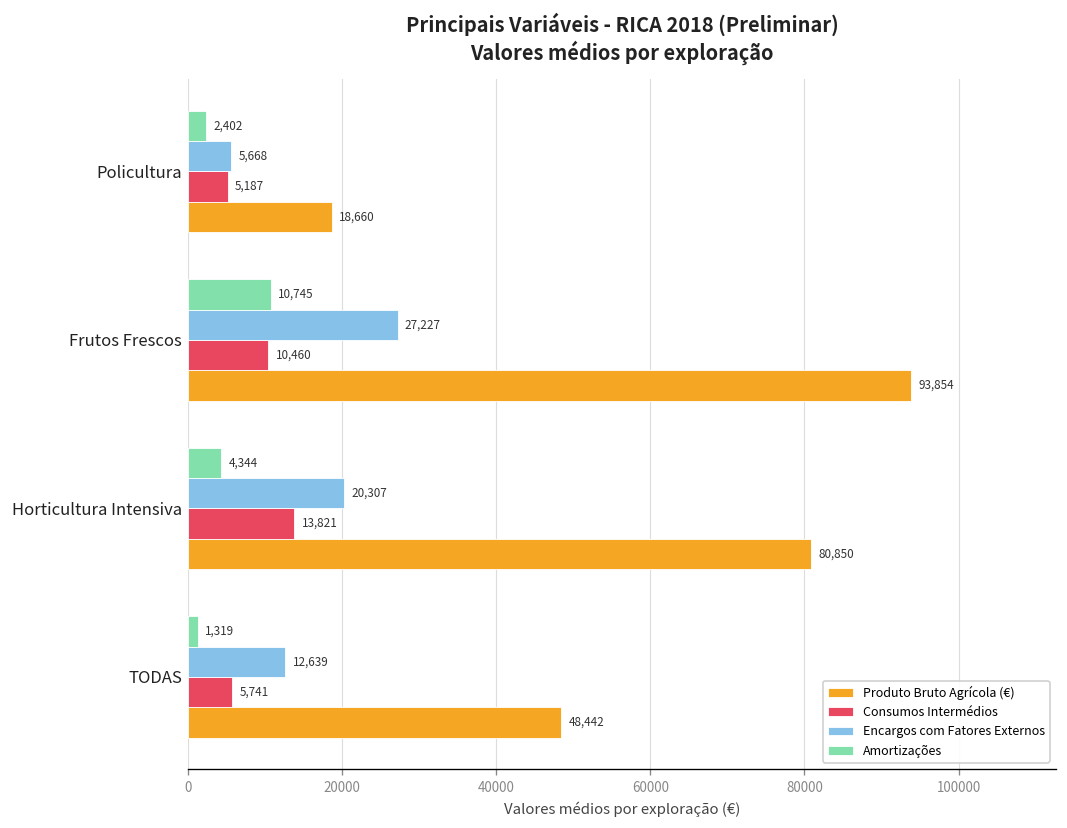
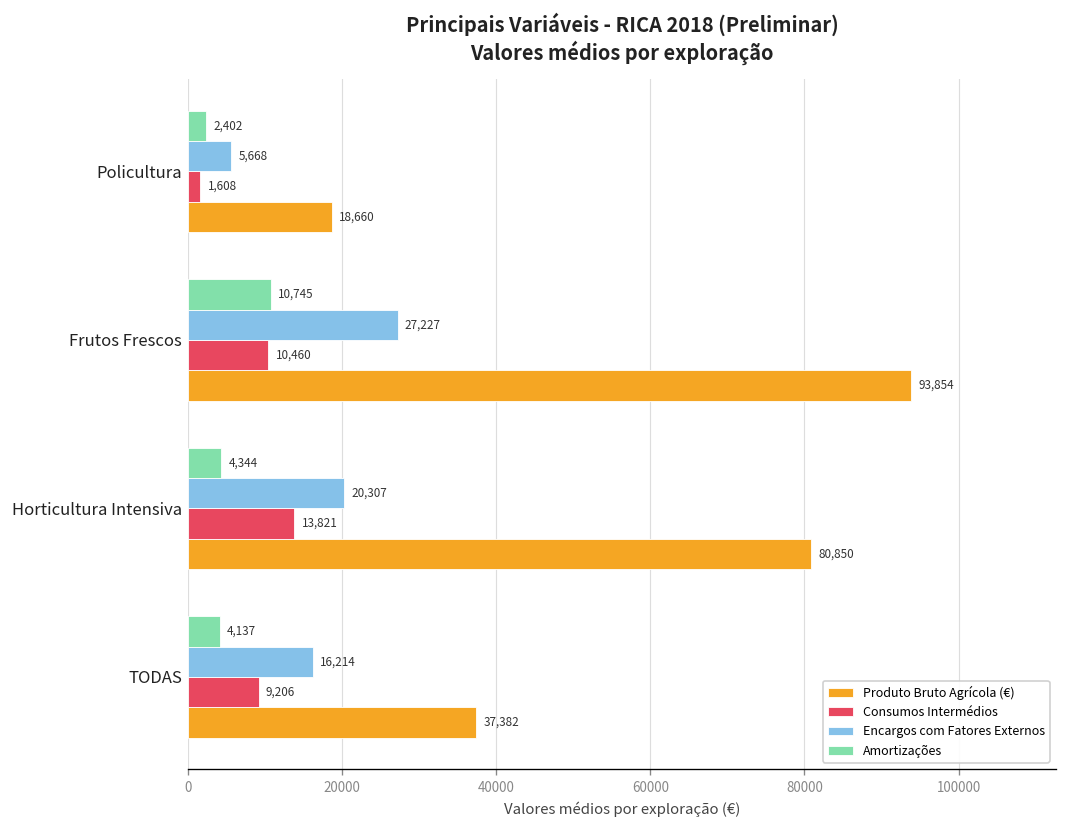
  {
    "Produto Bruto Agrícola (€)": {
      "Policultura": "18,660",
      "Frutos Frescos": "93,854",
      "Horticultura Intensiva": "80,850",
-     "TODAS": "48,442"
+     "TODAS": "37,382"
    },
    "Consumos Intermédios": {
-     "Policultura": "5,187",
+     "Policultura": "1,608",
      "Frutos Frescos": "10,460",
      "Horticultura Intensiva": "13,821",
-     "TODAS": "5,741"
+     "TODAS": "9,206"
    },
    "Encargos com Fatores Externos": {
      "Policultura": "5,668",
      "Frutos Frescos": "27,227",
      "Horticultura Intensiva": "20,307",
-     "TODAS": "12,639"
+     "TODAS": "16,214"
    },
    "Amortizações": {
      "Policultura": "2,402",
      "Frutos Frescos": "10,745",
      "Horticultura Intensiva": "4,344",
-     "TODAS": "1,319"
+     "TODAS": "4,137"
    }
  }
